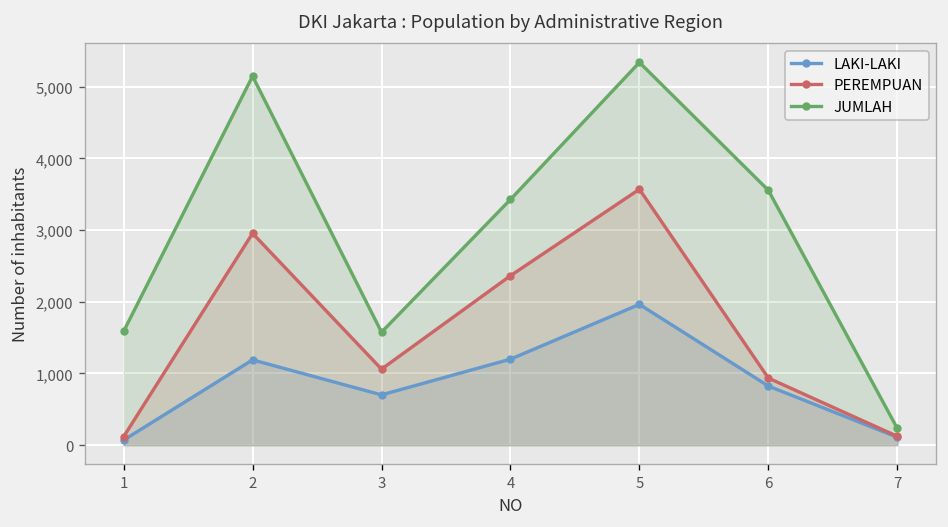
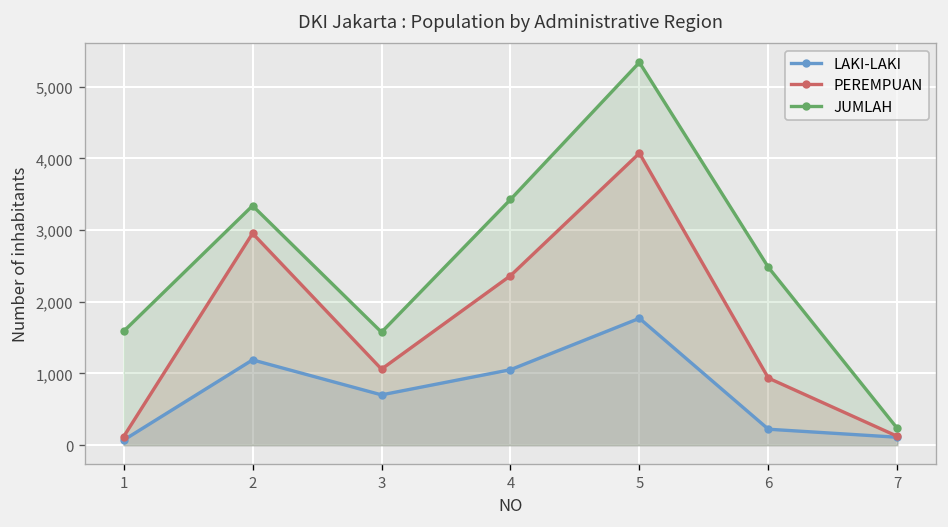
  {
    "LAKI-LAKI": {
      "1": "100",
      "2": "1,200",
      "3": "700",
-     "4": "1,200",
-     "5": "2,000",
-     "6": "800"
+     "4": "1,100",
+     "5": "1,800",
+     "6": "200"
    },
    "PEREMPUAN": {
      "1": "100",
      "2": "3,000",
      "3": "1,100",
      "4": "2,400",
-     "5": "3,600",
+     "5": "4,100",
      "6": "900"
    },
    "JUMLAH": {
      "1": "1,600",
-     "2": "5,100",
+     "2": "3,300",
      "3": "1,600",
      "4": "3,400",
      "5": "5,300",
-     "6": "3,600",
+     "6": "2,500",
      "7": "200"
    }
  }
